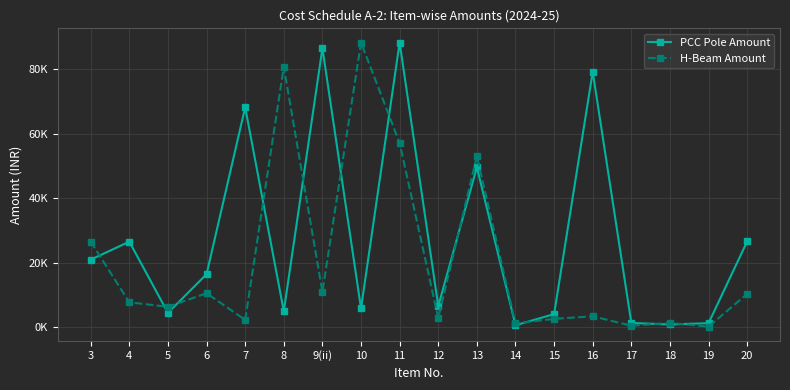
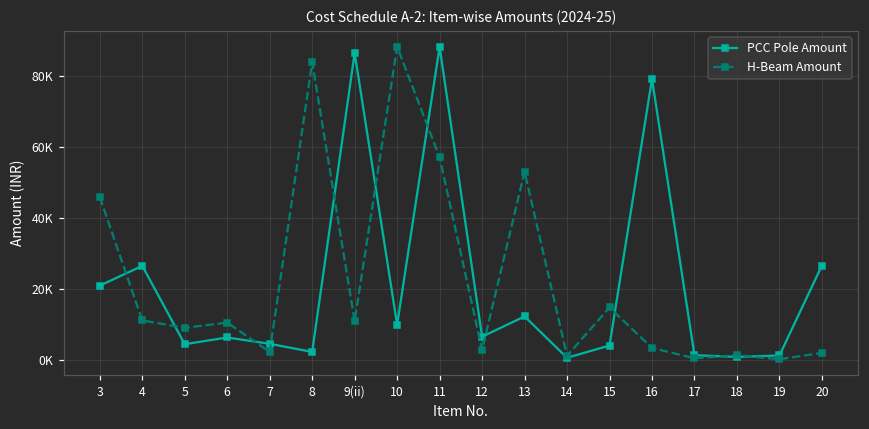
  {
    "PCC Pole Amount": {
      "3": 21000,
      "4": 27000,
      "5": 4000,
-     "6": 16000,
-     "7": 68000,
-     "8": 5000,
+     "6": 6000,
+     "7": 5000,
+     "8": 2000,
      "9(ii)": 87000,
-     "10": 6000,
+     "10": 10000,
      "11": 88000,
      "12": 7000,
-     "13": 50000,
+     "13": 12000,
      "15": 4000,
      "16": 79000,
      "17": 1000,
      "19": 1000,
      "20": 27000
    },
    "H-Beam Amount": {
-     "3": 27000,
-     "4": 8000,
-     "5": 6000,
+     "3": 46000,
+     "4": 11000,
+     "5": 9000,
      "6": 11000,
      "7": 2000,
-     "8": 81000,
+     "8": 84000,
      "9(ii)": 11000,
      "10": 88000,
      "11": 57000,
      "12": 3000,
      "13": 53000,
-     "15": 3000,
+     "15": 15000,
      "16": 3000,
      "17": 0,
      "19": 0,
-     "20": 10000
+     "20": 2000
    }
  }
